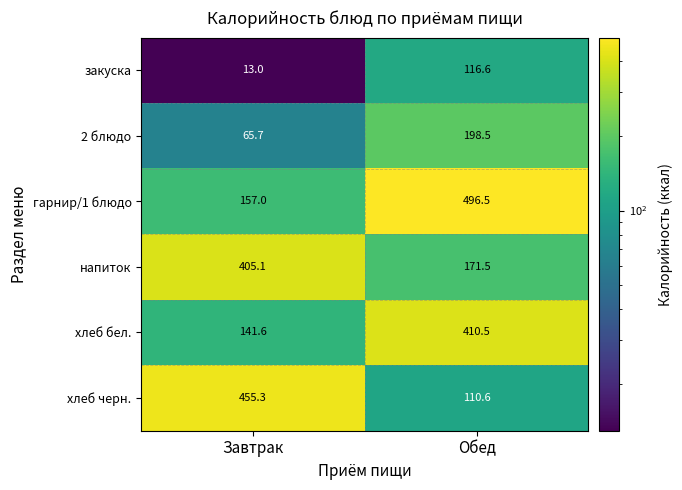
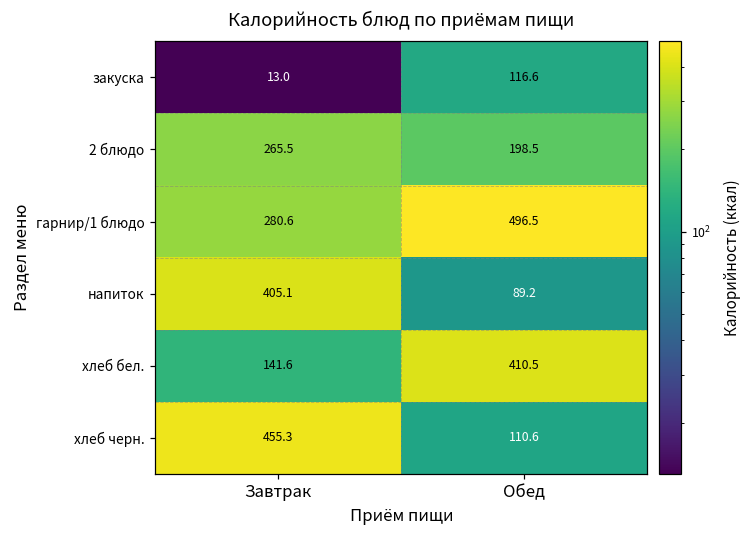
  {
    "закуска": {
      "Завтрак": 13.0,
      "Обед": 116.6
    },
    "2 блюдо": {
-     "Завтрак": 65.7,
+     "Завтрак": 265.5,
      "Обед": 198.5
    },
    "гарнир/1 блюдо": {
-     "Завтрак": 157.0,
+     "Завтрак": 280.6,
      "Обед": 496.5
    },
    "напиток": {
      "Завтрак": 405.1,
-     "Обед": 171.5
+     "Обед": 89.2
    },
    "хлеб бел.": {
      "Завтрак": 141.6,
      "Обед": 410.5
    },
    "хлеб черн.": {
      "Завтрак": 455.3,
      "Обед": 110.6
    }
  }
